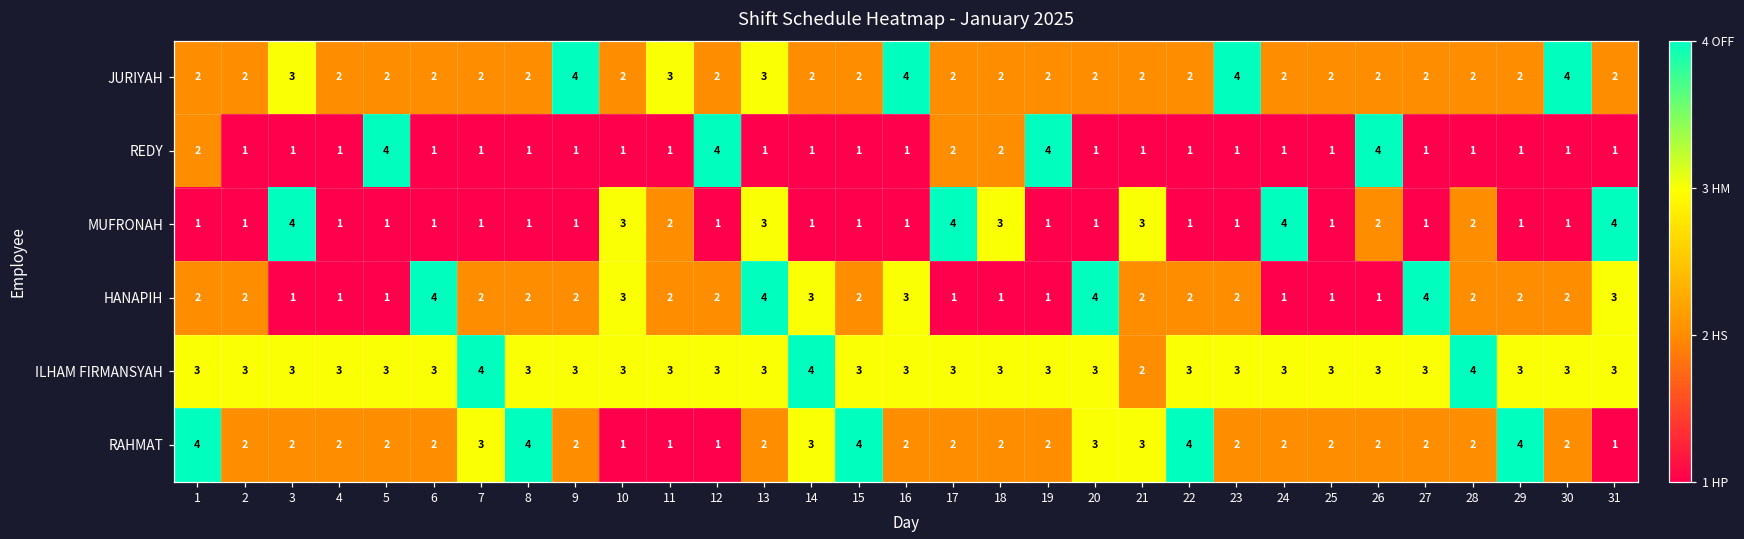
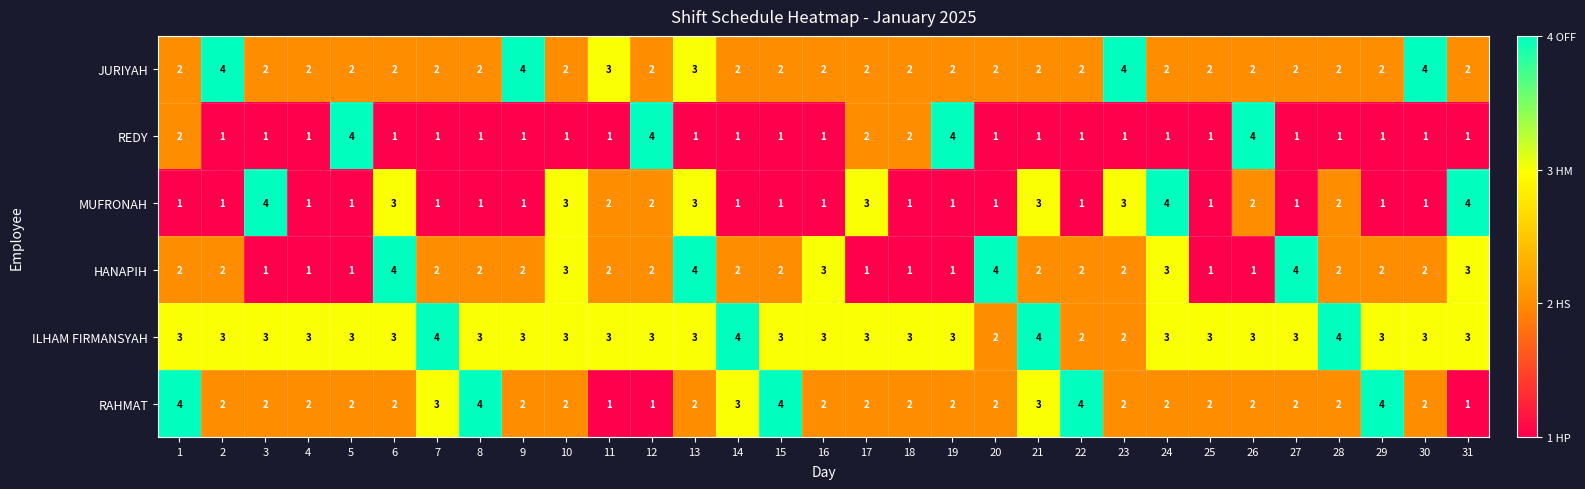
  {
    "JURIYAH": {
      "1": 2,
-     "2": 2,
-     "3": 3,
+     "2": 4,
+     "3": 2,
      "4": 2,
      "5": 2,
      "6": 2,
      "7": 2,
      "8": 2,
      "9": 4,
      "10": 2,
      "11": 3,
      "12": 2,
      "13": 3,
      "14": 2,
      "15": 2,
-     "16": 4,
+     "16": 2,
      "17": 2,
      "18": 2,
      "19": 2,
      "20": 2,
      "21": 2,
      "22": 2,
      "23": 4,
      "24": 2,
      "25": 2,
      "26": 2,
      "27": 2,
      "28": 2,
      "29": 2,
      "30": 4,
      "31": 2
    },
    "REDY": {
      "1": 2,
      "2": 1,
      "3": 1,
      "4": 1,
      "5": 4,
      "6": 1,
      "7": 1,
      "8": 1,
      "9": 1,
      "10": 1,
      "11": 1,
      "12": 4,
      "13": 1,
      "14": 1,
      "15": 1,
      "16": 1,
      "17": 2,
      "18": 2,
      "19": 4,
      "20": 1,
      "21": 1,
      "22": 1,
      "23": 1,
      "24": 1,
      "25": 1,
      "26": 4,
      "27": 1,
      "28": 1,
      "29": 1,
      "30": 1,
      "31": 1
    },
    "MUFRONAH": {
      "1": 1,
      "2": 1,
      "3": 4,
      "4": 1,
      "5": 1,
-     "6": 1,
+     "6": 3,
      "7": 1,
      "8": 1,
      "9": 1,
      "10": 3,
      "11": 2,
-     "12": 1,
+     "12": 2,
      "13": 3,
      "14": 1,
      "15": 1,
      "16": 1,
-     "17": 4,
-     "18": 3,
+     "17": 3,
+     "18": 1,
      "19": 1,
      "20": 1,
      "21": 3,
      "22": 1,
-     "23": 1,
+     "23": 3,
      "24": 4,
      "25": 1,
      "26": 2,
      "27": 1,
      "28": 2,
      "29": 1,
      "30": 1,
      "31": 4
    },
    "HANAPIH": {
      "1": 2,
      "2": 2,
      "3": 1,
      "4": 1,
      "5": 1,
      "6": 4,
      "7": 2,
      "8": 2,
      "9": 2,
      "10": 3,
      "11": 2,
      "12": 2,
      "13": 4,
-     "14": 3,
+     "14": 2,
      "15": 2,
      "16": 3,
      "17": 1,
      "18": 1,
      "19": 1,
      "20": 4,
      "21": 2,
      "22": 2,
      "23": 2,
-     "24": 1,
+     "24": 3,
      "25": 1,
      "26": 1,
      "27": 4,
      "28": 2,
      "29": 2,
      "30": 2,
      "31": 3
    },
    "ILHAM FIRMANSYAH": {
      "1": 3,
      "2": 3,
      "3": 3,
      "4": 3,
      "5": 3,
      "6": 3,
      "7": 4,
      "8": 3,
      "9": 3,
      "10": 3,
      "11": 3,
      "12": 3,
      "13": 3,
      "14": 4,
      "15": 3,
      "16": 3,
      "17": 3,
      "18": 3,
      "19": 3,
-     "20": 3,
-     "21": 2,
-     "22": 3,
-     "23": 3,
+     "20": 2,
+     "21": 4,
+     "22": 2,
+     "23": 2,
      "24": 3,
      "25": 3,
      "26": 3,
      "27": 3,
      "28": 4,
      "29": 3,
      "30": 3,
      "31": 3
    },
    "RAHMAT": {
      "1": 4,
      "2": 2,
      "3": 2,
      "4": 2,
      "5": 2,
      "6": 2,
      "7": 3,
      "8": 4,
      "9": 2,
-     "10": 1,
+     "10": 2,
      "11": 1,
      "12": 1,
      "13": 2,
      "14": 3,
      "15": 4,
      "16": 2,
      "17": 2,
      "18": 2,
      "19": 2,
-     "20": 3,
+     "20": 2,
      "21": 3,
      "22": 4,
      "23": 2,
      "24": 2,
      "25": 2,
      "26": 2,
      "27": 2,
      "28": 2,
      "29": 4,
      "30": 2,
      "31": 1
    }
  }
